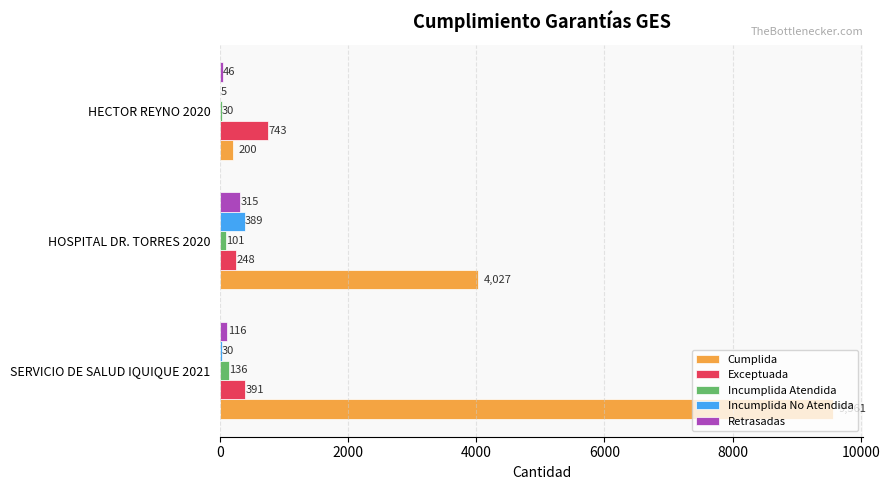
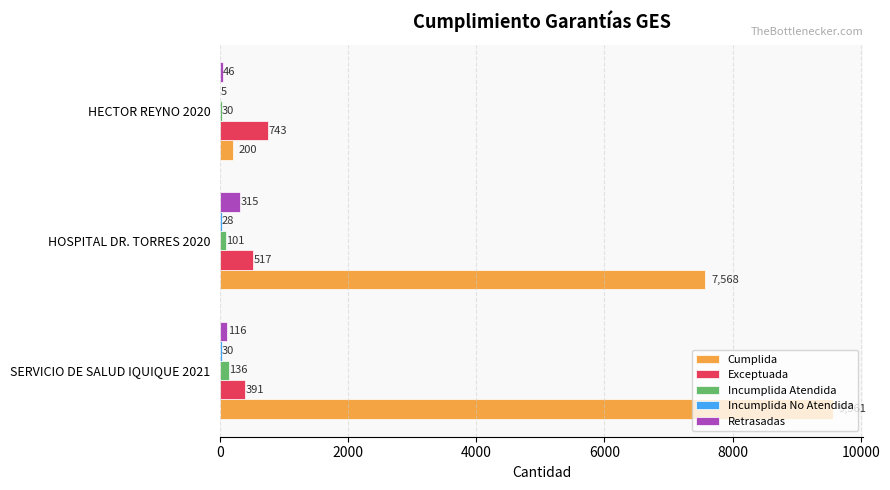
  {
    "Cumplida": {
      "HECTOR REYNO 2020": "200",
-     "HOSPITAL DR. TORRES 2020": "4,027"
+     "HOSPITAL DR. TORRES 2020": "7,568"
    },
    "Exceptuada": {
      "HECTOR REYNO 2020": "743",
-     "HOSPITAL DR. TORRES 2020": "248",
+     "HOSPITAL DR. TORRES 2020": "517",
      "SERVICIO DE SALUD IQUIQUE 2021": "391"
    },
    "Incumplida Atendida": {
      "HECTOR REYNO 2020": "30",
      "HOSPITAL DR. TORRES 2020": "101",
      "SERVICIO DE SALUD IQUIQUE 2021": "136"
    },
    "Incumplida No Atendida": {
      "HECTOR REYNO 2020": "5",
-     "HOSPITAL DR. TORRES 2020": "389",
+     "HOSPITAL DR. TORRES 2020": "28",
      "SERVICIO DE SALUD IQUIQUE 2021": "30"
    },
    "Retrasadas": {
      "HECTOR REYNO 2020": "46",
      "HOSPITAL DR. TORRES 2020": "315",
      "SERVICIO DE SALUD IQUIQUE 2021": "116"
    }
  }
